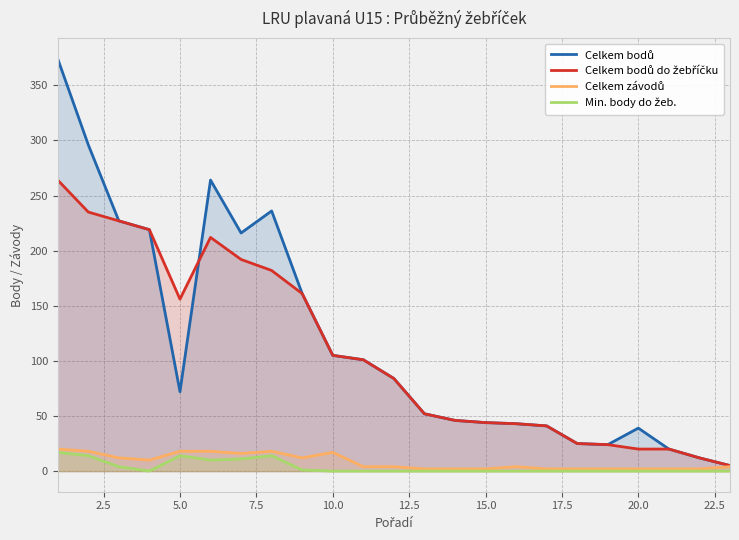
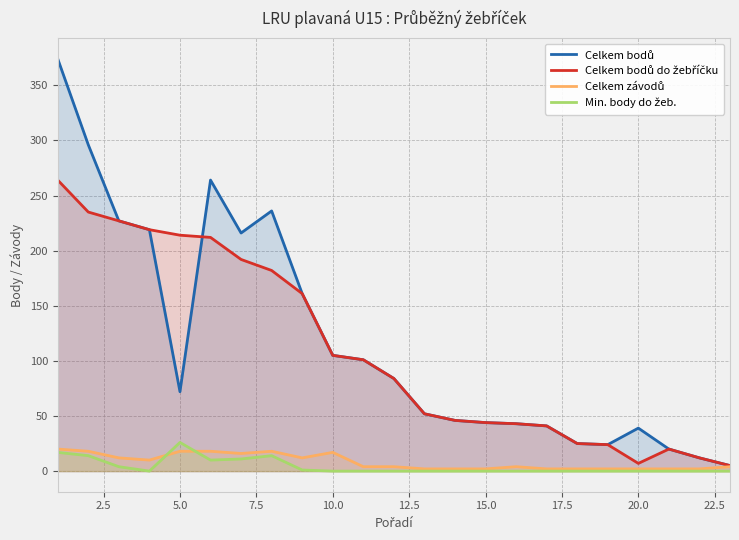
  {
    "Celkem bodů": {
      "5.0": 72,
      "20.0": 39
    },
    "Celkem bodů do žebříčku": {
-     "5.0": 156,
-     "20.0": 20
+     "5.0": 214,
+     "20.0": 7
    },
    "Celkem závodů": {
      "5.0": 18,
      "10.0": 17
    },
    "Min. body do žeb.": {
-     "5.0": 14,
+     "5.0": 26,
      "10.0": 0
    }
  }
